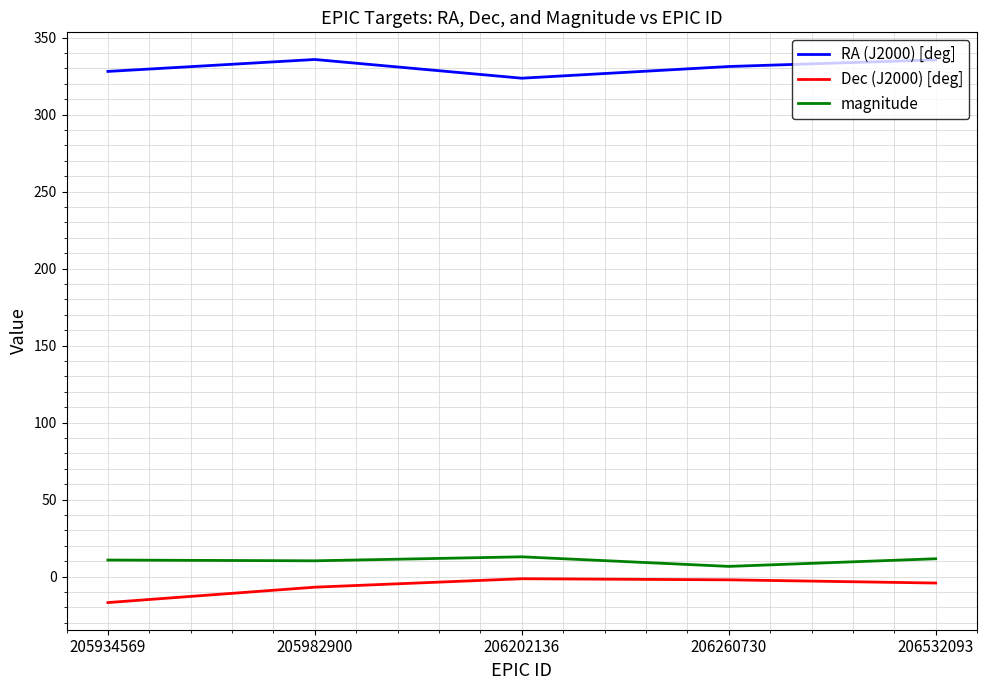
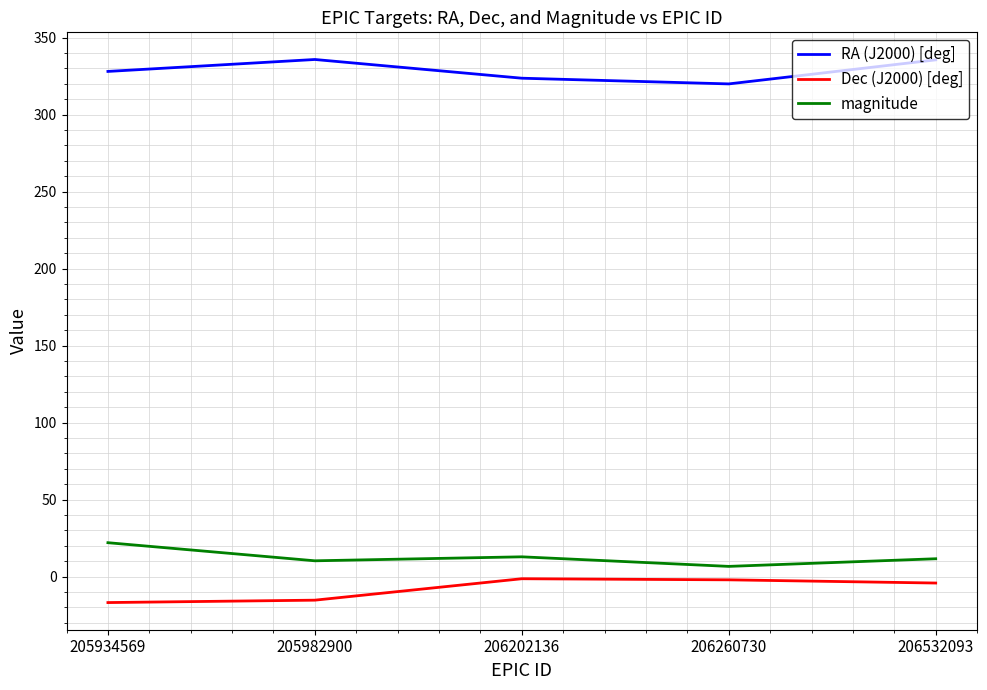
  {
    "RA (J2000) [deg]": {
      "205934569": 328,
      "205982900": 336,
      "206202136": 324,
-     "206260730": 331
+     "206260730": 320
    },
    "Dec (J2000) [deg]": {
      "205934569": -17,
-     "205982900": -7,
+     "205982900": -15,
      "206202136": -1,
      "206260730": -2,
      "206532093": -4
    },
    "magnitude": {
-     "205934569": 11,
+     "205934569": 22,
      "205982900": 10,
      "206202136": 13,
      "206260730": 7,
      "206532093": 12
    }
  }
